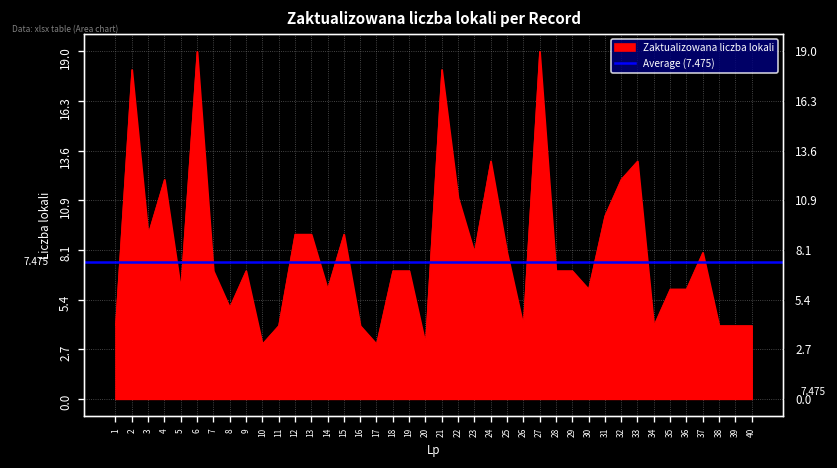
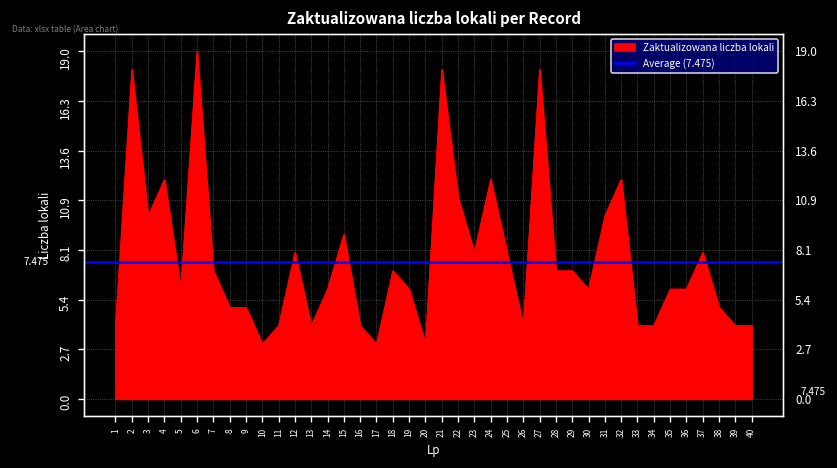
  {
    "1": 4,
    "2": 18,
-   "3": 9,
+   "3": 10,
    "4": 12,
    "5": 6,
    "6": 19,
    "7": 7,
    "8": 5,
-   "9": 7,
+   "9": 5,
    "10": 3,
    "11": 4,
-   "12": 9,
-   "13": 9,
+   "12": 8,
+   "13": 4,
    "14": 6,
    "15": 9,
    "16": 4,
    "17": 3,
    "18": 7,
-   "19": 7,
+   "19": 6,
    "20": 3,
    "21": 18,
    "22": 11,
    "23": 8,
-   "24": 13,
+   "24": 12,
    "25": 8,
    "26": 4,
-   "27": 19,
+   "27": 18,
    "28": 7,
    "29": 7,
    "30": 6,
    "31": 10,
    "32": 12,
-   "33": 13,
+   "33": 4,
    "34": 4,
    "35": 6,
    "36": 6,
    "37": 8,
-   "38": 4,
+   "38": 5,
    "39": 4,
    "40": 4
  }
